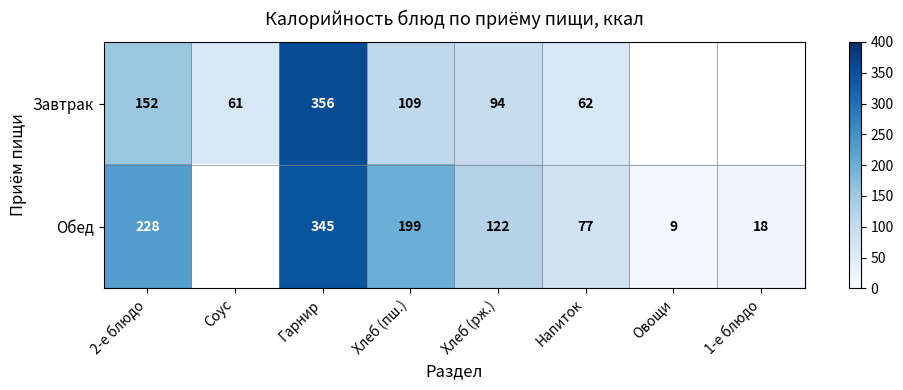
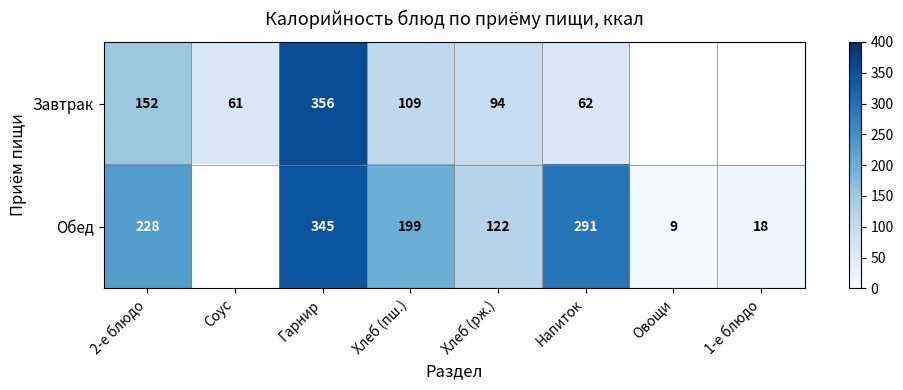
  {
    "Завтрак": {
      "2-е блюдо": 152,
      "Соус": 61,
      "Гарнир": 356,
      "Хлеб (пш.)": 109,
      "Хлеб (рж.)": 94,
      "Напиток": 62
    },
    "Обед": {
      "2-е блюдо": 228,
      "Гарнир": 345,
      "Хлеб (пш.)": 199,
      "Хлеб (рж.)": 122,
-     "Напиток": 77,
+     "Напиток": 291,
      "Овощи": 9,
      "1-е блюдо": 18
    }
  }
